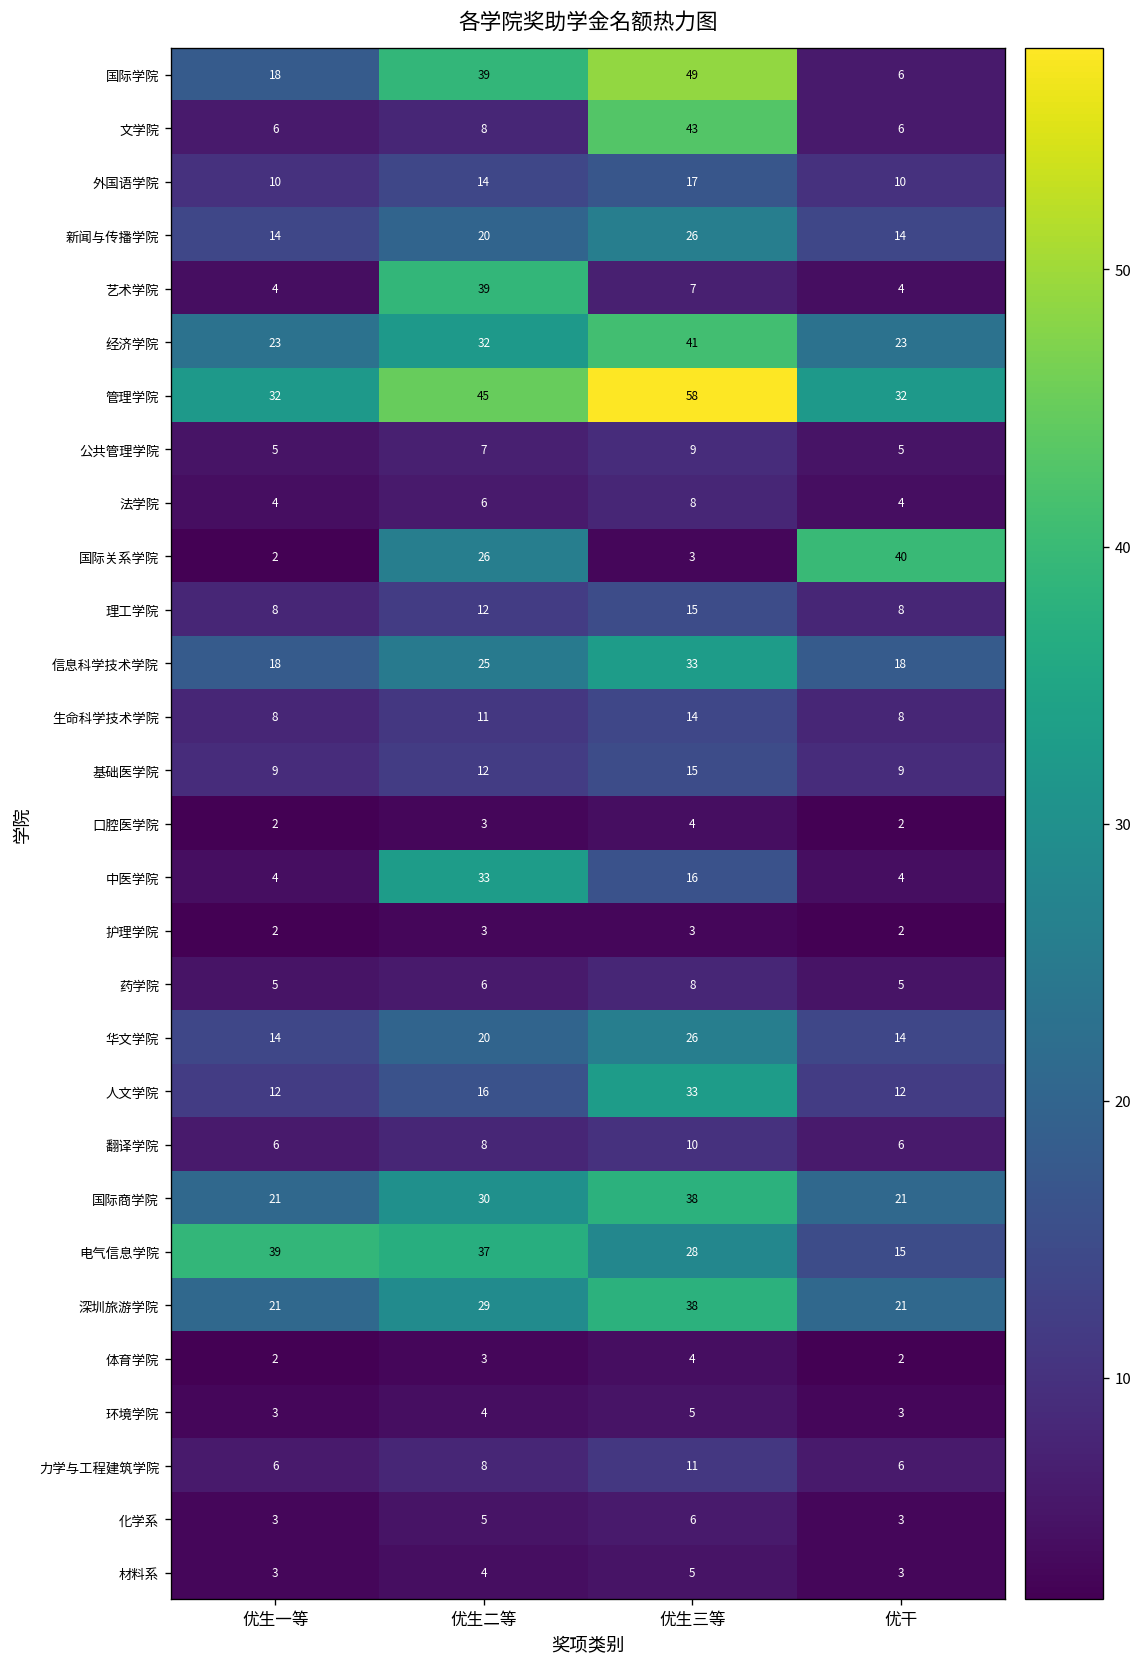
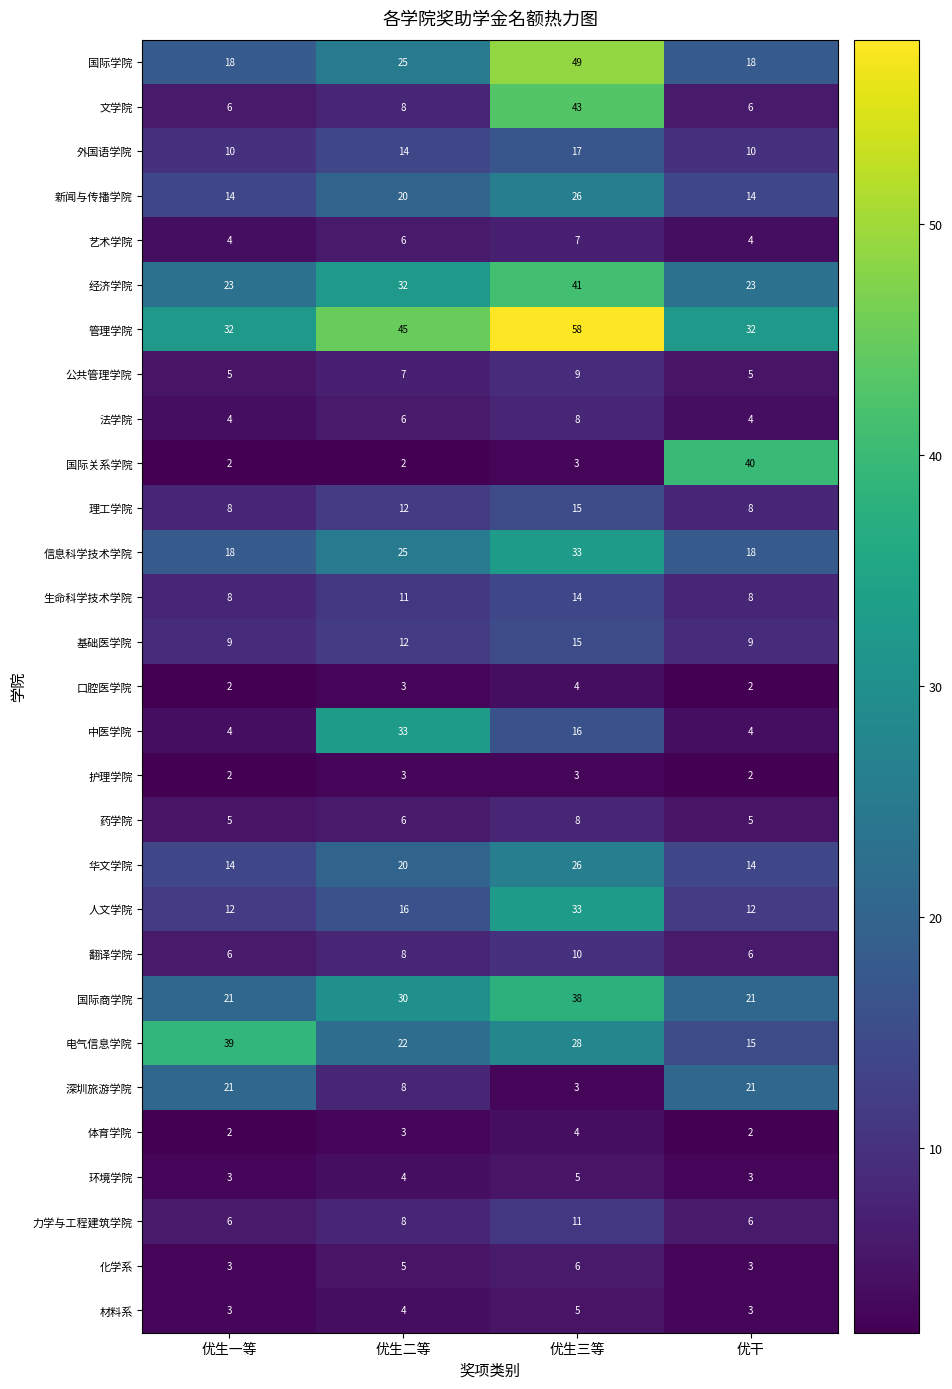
  {
    "国际学院": {
      "优生一等": 18,
-     "优生二等": 39,
+     "优生二等": 25,
      "优生三等": 49,
-     "优干": 6
+     "优干": 18
    },
    "文学院": {
      "优生一等": 6,
      "优生二等": 8,
      "优生三等": 43,
      "优干": 6
    },
    "外国语学院": {
      "优生一等": 10,
      "优生二等": 14,
      "优生三等": 17,
      "优干": 10
    },
    "新闻与传播学院": {
      "优生一等": 14,
      "优生二等": 20,
      "优生三等": 26,
      "优干": 14
    },
    "艺术学院": {
      "优生一等": 4,
-     "优生二等": 39,
+     "优生二等": 6,
      "优生三等": 7,
      "优干": 4
    },
    "经济学院": {
      "优生一等": 23,
      "优生二等": 32,
      "优生三等": 41,
      "优干": 23
    },
    "管理学院": {
      "优生一等": 32,
      "优生二等": 45,
      "优生三等": 58,
      "优干": 32
    },
    "公共管理学院": {
      "优生一等": 5,
      "优生二等": 7,
      "优生三等": 9,
      "优干": 5
    },
    "法学院": {
      "优生一等": 4,
      "优生二等": 6,
      "优生三等": 8,
      "优干": 4
    },
    "国际关系学院": {
      "优生一等": 2,
-     "优生二等": 26,
+     "优生二等": 2,
      "优生三等": 3,
      "优干": 40
    },
    "理工学院": {
      "优生一等": 8,
      "优生二等": 12,
      "优生三等": 15,
      "优干": 8
    },
    "信息科学技术学院": {
      "优生一等": 18,
      "优生二等": 25,
      "优生三等": 33,
      "优干": 18
    },
    "生命科学技术学院": {
      "优生一等": 8,
      "优生二等": 11,
      "优生三等": 14,
      "优干": 8
    },
    "基础医学院": {
      "优生一等": 9,
      "优生二等": 12,
      "优生三等": 15,
      "优干": 9
    },
    "口腔医学院": {
      "优生一等": 2,
      "优生二等": 3,
      "优生三等": 4,
      "优干": 2
    },
    "中医学院": {
      "优生一等": 4,
      "优生二等": 33,
      "优生三等": 16,
      "优干": 4
    },
    "护理学院": {
      "优生一等": 2,
      "优生二等": 3,
      "优生三等": 3,
      "优干": 2
    },
    "药学院": {
      "优生一等": 5,
      "优生二等": 6,
      "优生三等": 8,
      "优干": 5
    },
    "华文学院": {
      "优生一等": 14,
      "优生二等": 20,
      "优生三等": 26,
      "优干": 14
    },
    "人文学院": {
      "优生一等": 12,
      "优生二等": 16,
      "优生三等": 33,
      "优干": 12
    },
    "翻译学院": {
      "优生一等": 6,
      "优生二等": 8,
      "优生三等": 10,
      "优干": 6
    },
    "国际商学院": {
      "优生一等": 21,
      "优生二等": 30,
      "优生三等": 38,
      "优干": 21
    },
    "电气信息学院": {
      "优生一等": 39,
-     "优生二等": 37,
+     "优生二等": 22,
      "优生三等": 28,
      "优干": 15
    },
    "深圳旅游学院": {
      "优生一等": 21,
-     "优生二等": 29,
-     "优生三等": 38,
+     "优生二等": 8,
+     "优生三等": 3,
      "优干": 21
    },
    "体育学院": {
      "优生一等": 2,
      "优生二等": 3,
      "优生三等": 4,
      "优干": 2
    },
    "环境学院": {
      "优生一等": 3,
      "优生二等": 4,
      "优生三等": 5,
      "优干": 3
    },
    "力学与工程建筑学院": {
      "优生一等": 6,
      "优生二等": 8,
      "优生三等": 11,
      "优干": 6
    },
    "化学系": {
      "优生一等": 3,
      "优生二等": 5,
      "优生三等": 6,
      "优干": 3
    },
    "材料系": {
      "优生一等": 3,
      "优生二等": 4,
      "优生三等": 5,
      "优干": 3
    }
  }
